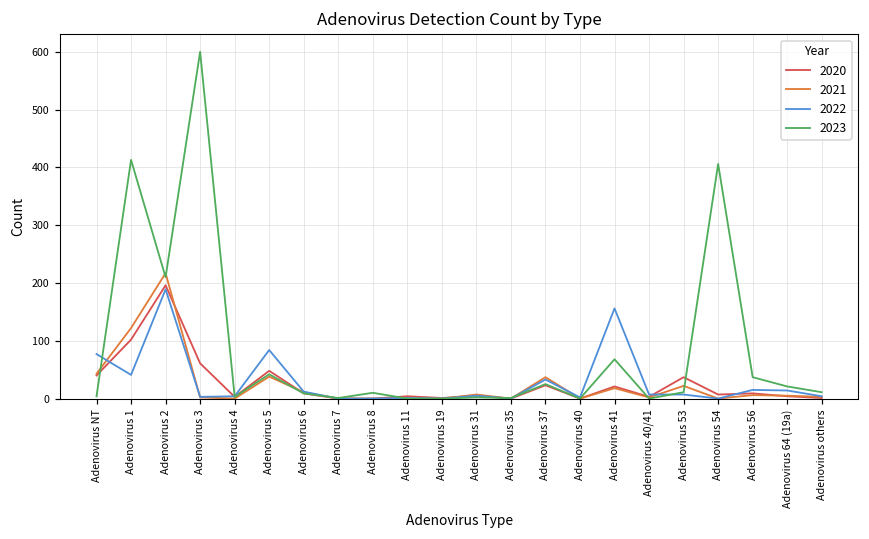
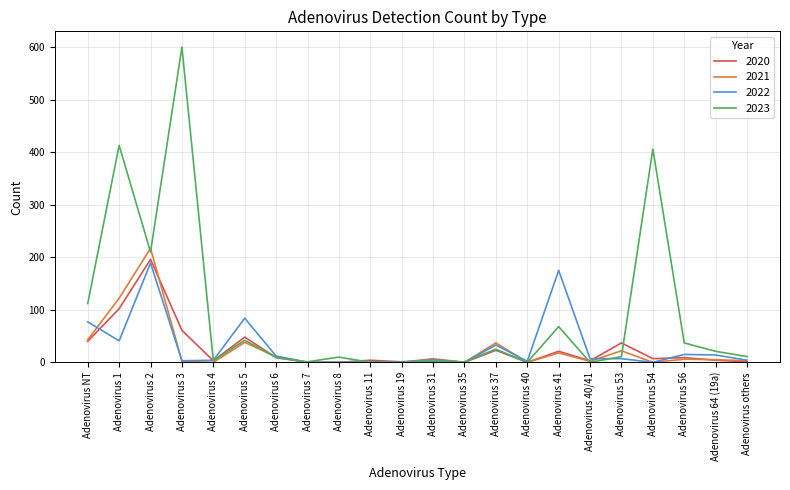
  {
    "2022": {
      "Adenovirus NT": 80,
      "Adenovirus 1": 40,
      "Adenovirus 2": 190,
      "Adenovirus 5": 80,
-     "Adenovirus 41": 160,
+     "Adenovirus 41": 180,
      "Adenovirus 56": 20,
      "Adenovirus 64 (19a)": 10
    },
    "2023": {
-     "Adenovirus NT": 0,
+     "Adenovirus NT": 110,
      "Adenovirus 1": 410,
      "Adenovirus 2": 210,
      "Adenovirus 3": 600,
      "Adenovirus 8": 10,
      "Adenovirus 41": 70,
      "Adenovirus 54": 410,
      "Adenovirus 56": 40,
      "Adenovirus 64 (19a)": 20,
      "Adenovirus others": 10
    }
  }
